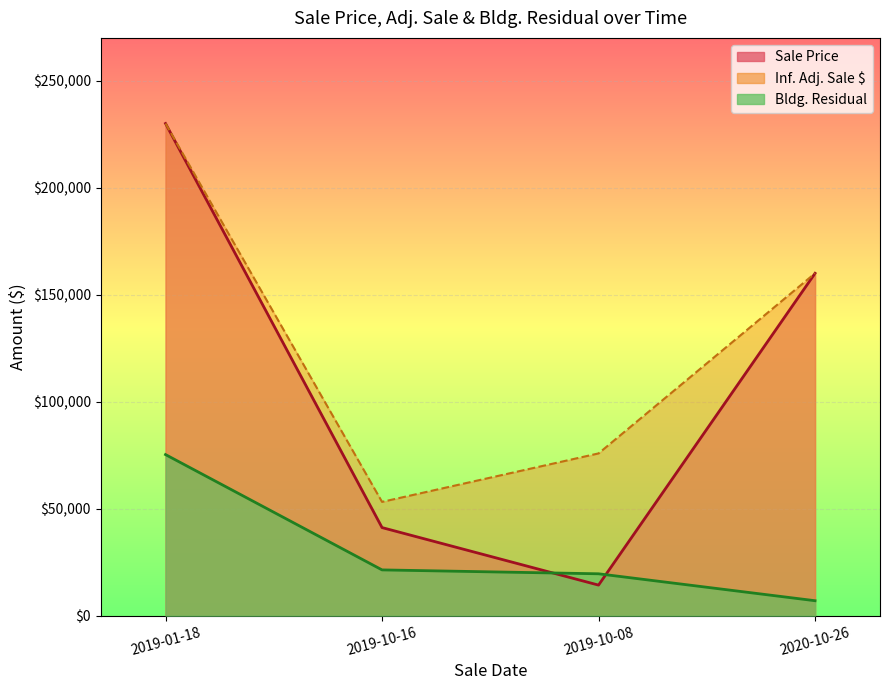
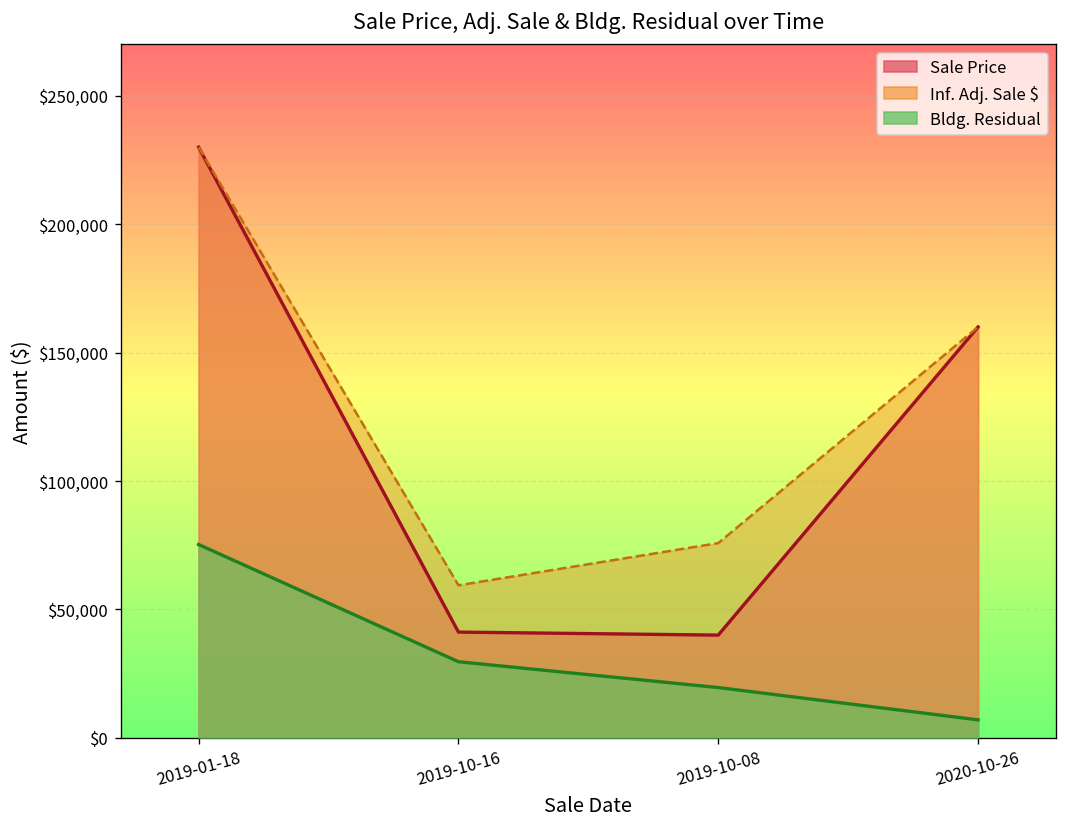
  {
    "Sale Price": {
      "2019-10-16": "$41,000",
-     "2019-10-08": "$14,000"
+     "2019-10-08": "$40,000"
    },
    "Inf. Adj. Sale $": {
-     "2019-10-16": "$53,000",
+     "2019-10-16": "$59,000",
      "2019-10-08": "$76,000"
    },
    "Bldg. Residual": {
      "2019-01-18": "$75,000",
-     "2019-10-16": "$21,000",
+     "2019-10-16": "$30,000",
      "2019-10-08": "$20,000",
      "2020-10-26": "$7,000"
    }
  }
